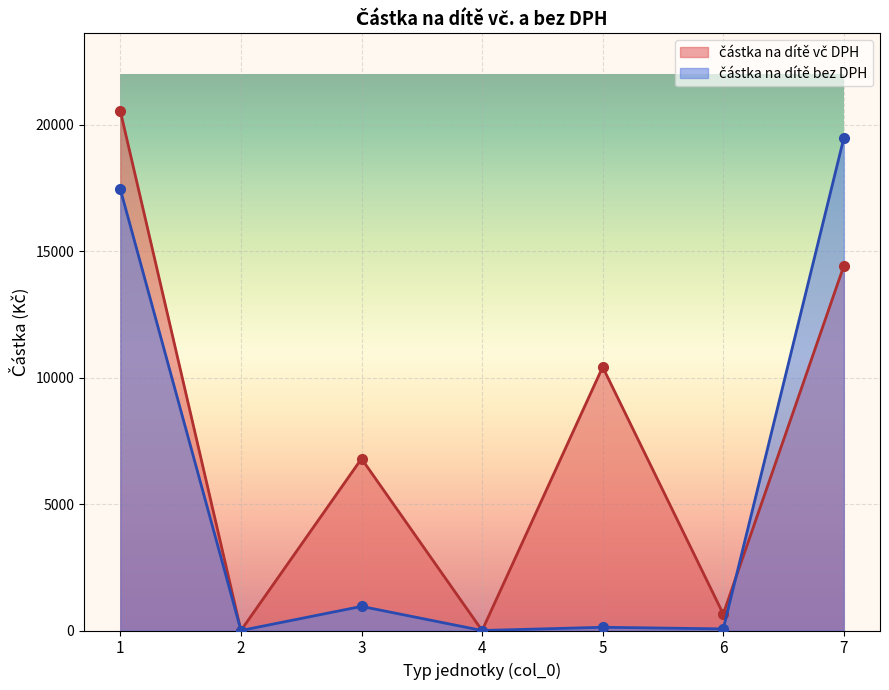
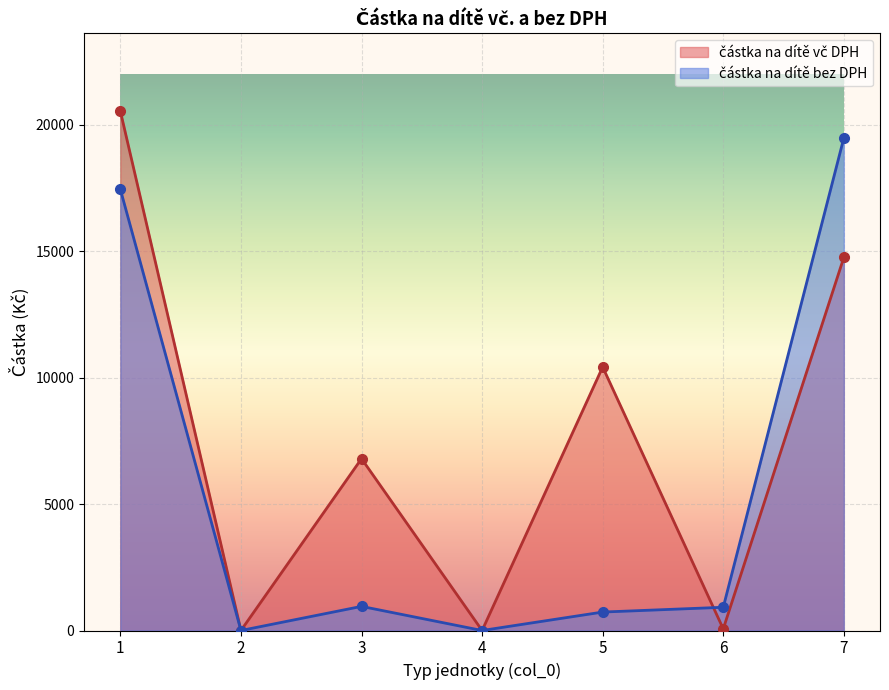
  {
    "částka na dítě vč DPH": {
      "1": 20500,
      "3": 6800,
      "5": 10400,
-     "6": 700,
-     "7": 14400
+     "6": 100,
+     "7": 14800
    },
    "částka na dítě bez DPH": {
      "1": 17500,
      "3": 1000,
-     "5": 100,
-     "6": 100,
+     "5": 700,
+     "6": 900,
      "7": 19500
    }
  }
